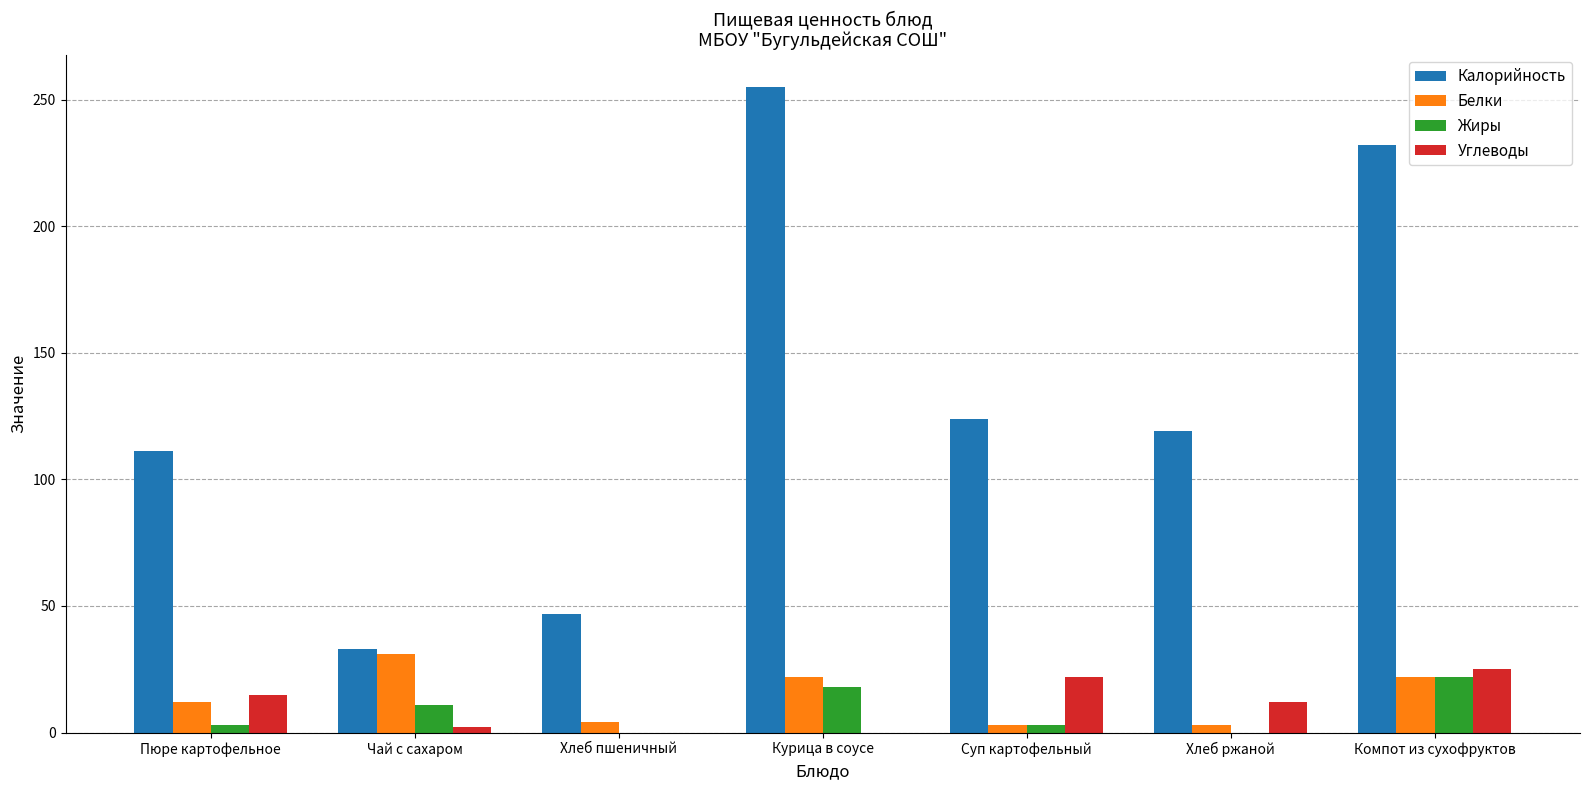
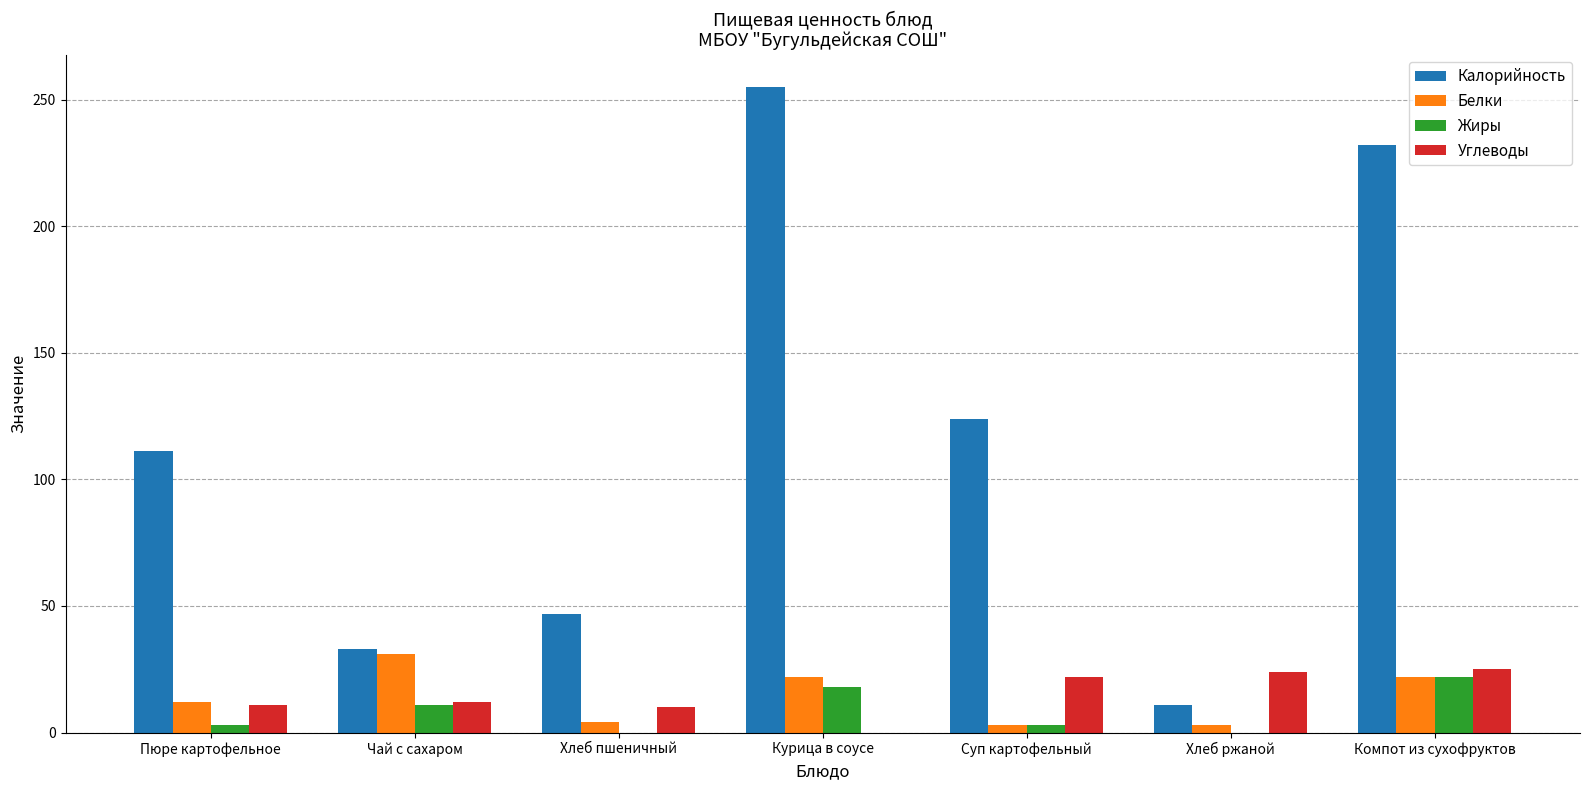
  {
    "Калорийность": {
      "Пюре картофельное": 111,
      "Чай с сахаром": 33,
      "Хлеб пшеничный": 47,
      "Курица в соусе": 255,
      "Суп картофельный": 124,
-     "Хлеб ржаной": 119,
+     "Хлеб ржаной": 11,
      "Компот из сухофруктов": 232
    },
    "Белки": {
      "Пюре картофельное": 12,
      "Чай с сахаром": 31,
      "Хлеб пшеничный": 4,
      "Курица в соусе": 22,
      "Суп картофельный": 3,
      "Хлеб ржаной": 3,
      "Компот из сухофруктов": 22
    },
    "Жиры": {
      "Пюре картофельное": 3,
      "Чай с сахаром": 11,
      "Хлеб пшеничный": 0,
      "Курица в соусе": 18,
      "Суп картофельный": 3,
      "Хлеб ржаной": 0,
      "Компот из сухофруктов": 22
    },
    "Углеводы": {
-     "Пюре картофельное": 15,
-     "Чай с сахаром": 2,
-     "Хлеб пшеничный": 0,
+     "Пюре картофельное": 11,
+     "Чай с сахаром": 12,
+     "Хлеб пшеничный": 10,
      "Курица в соусе": 0,
      "Суп картофельный": 22,
-     "Хлеб ржаной": 12,
+     "Хлеб ржаной": 24,
      "Компот из сухофруктов": 25
    }
  }
